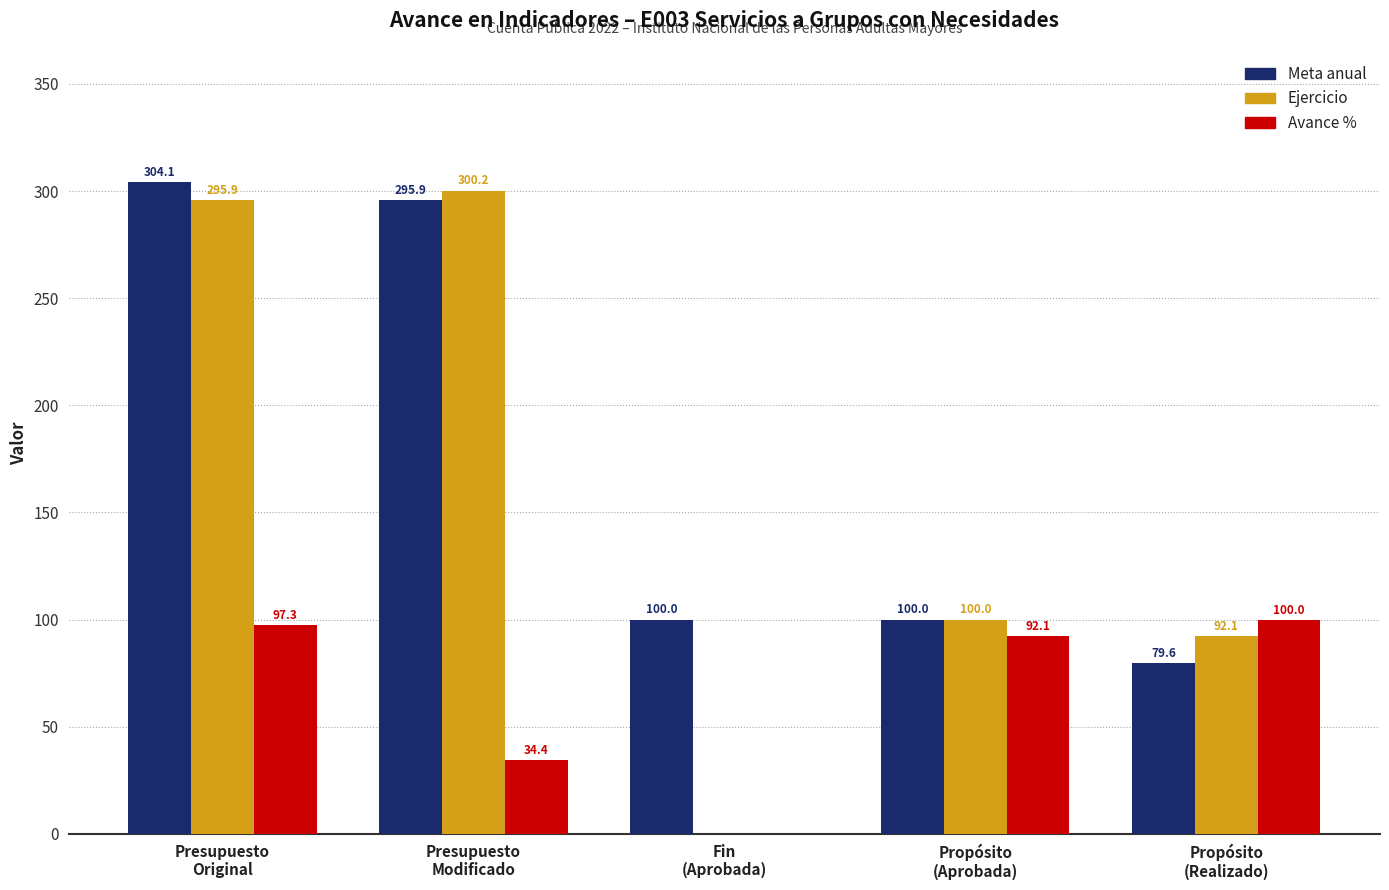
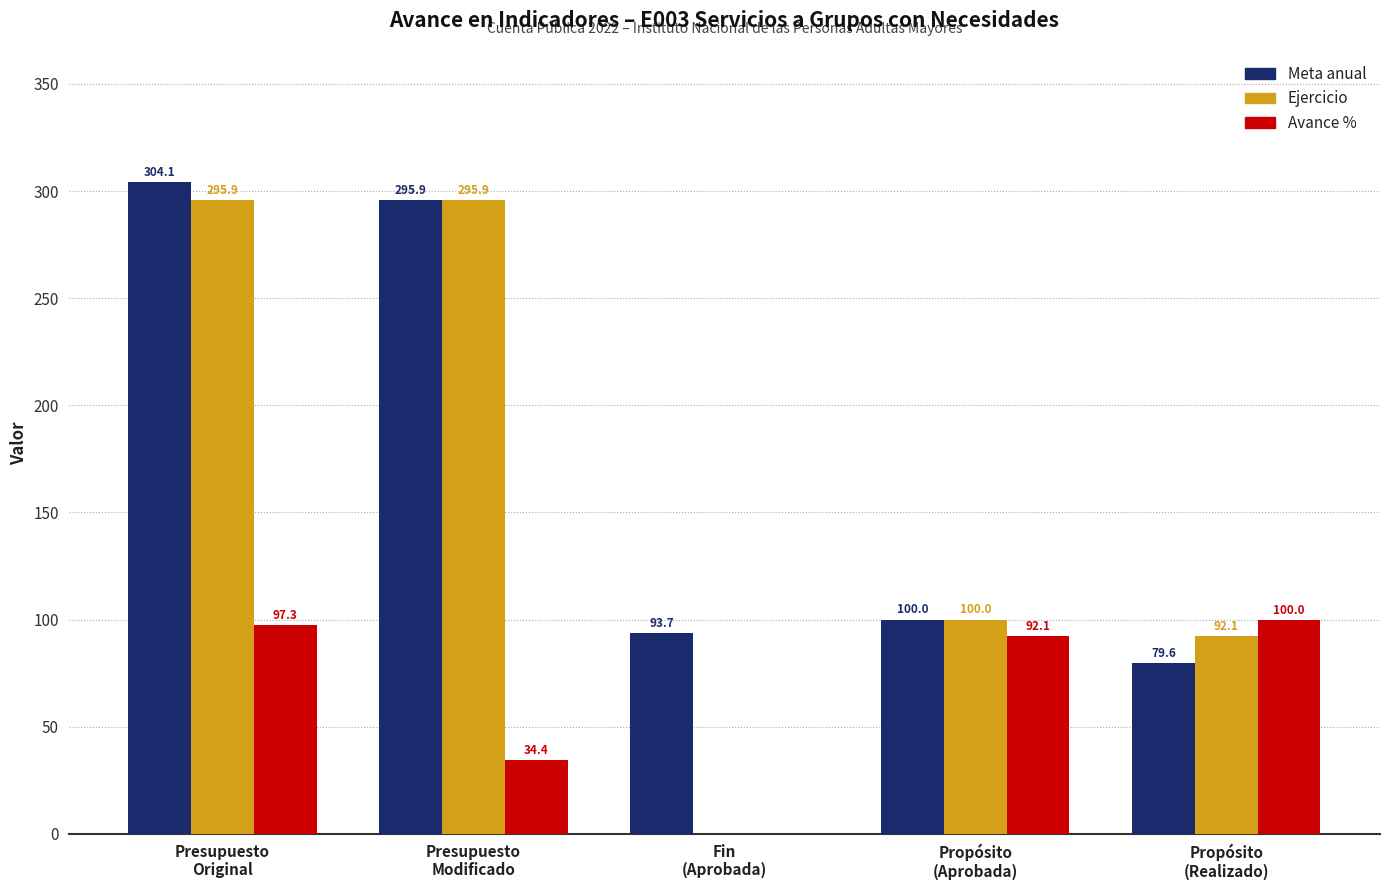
  {
    "Meta anual": {
      "Presupuesto Original": 304.1,
      "Presupuesto Modificado": 295.9,
-     "Fin (Aprobada)": 100.0,
+     "Fin (Aprobada)": 93.7,
      "Propósito (Aprobada)": 100.0,
      "Propósito (Realizado)": 79.6
    },
    "Ejercicio": {
      "Presupuesto Original": 295.9,
-     "Presupuesto Modificado": 300.2,
+     "Presupuesto Modificado": 295.9,
      "Propósito (Aprobada)": 100.0,
      "Propósito (Realizado)": 92.1
    },
    "Avance %": {
      "Presupuesto Original": 97.3,
      "Presupuesto Modificado": 34.4,
      "Propósito (Aprobada)": 92.1,
      "Propósito (Realizado)": 100.0
    }
  }
